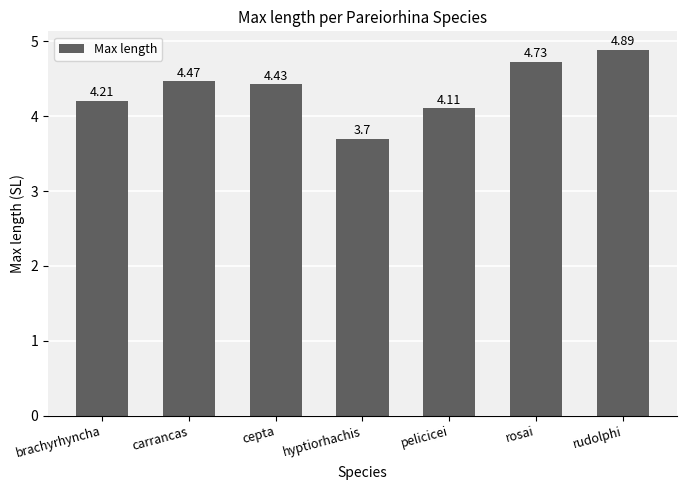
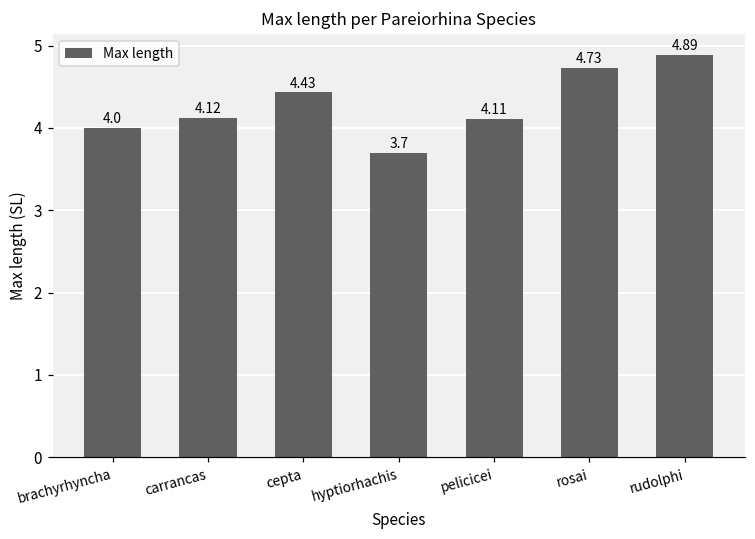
  {
-   "brachyrhyncha": 4.21,
-   "carrancas": 4.47,
+   "brachyrhyncha": 4.0,
+   "carrancas": 4.12,
    "cepta": 4.43,
    "hyptiorhachis": 3.7,
    "pelicicei": 4.11,
    "rosai": 4.73,
    "rudolphi": 4.89
  }
